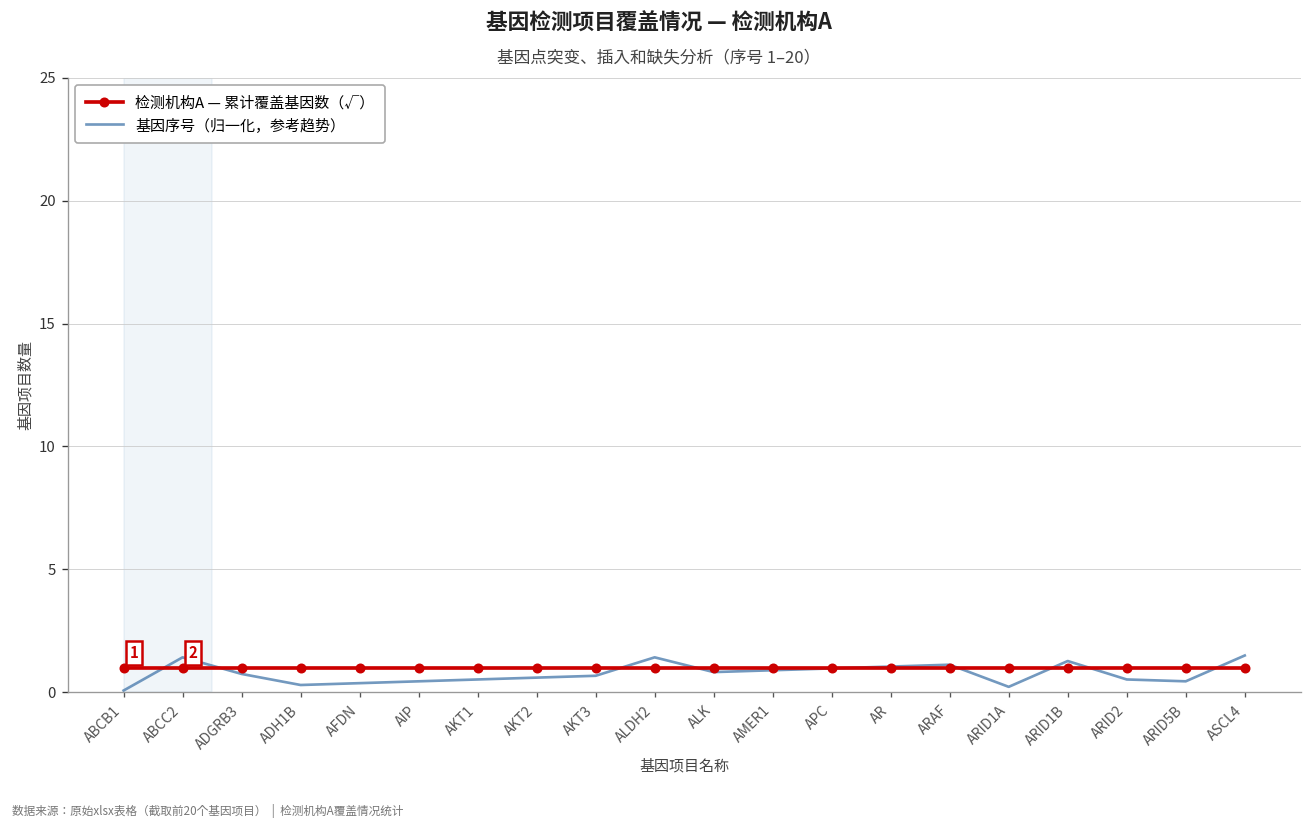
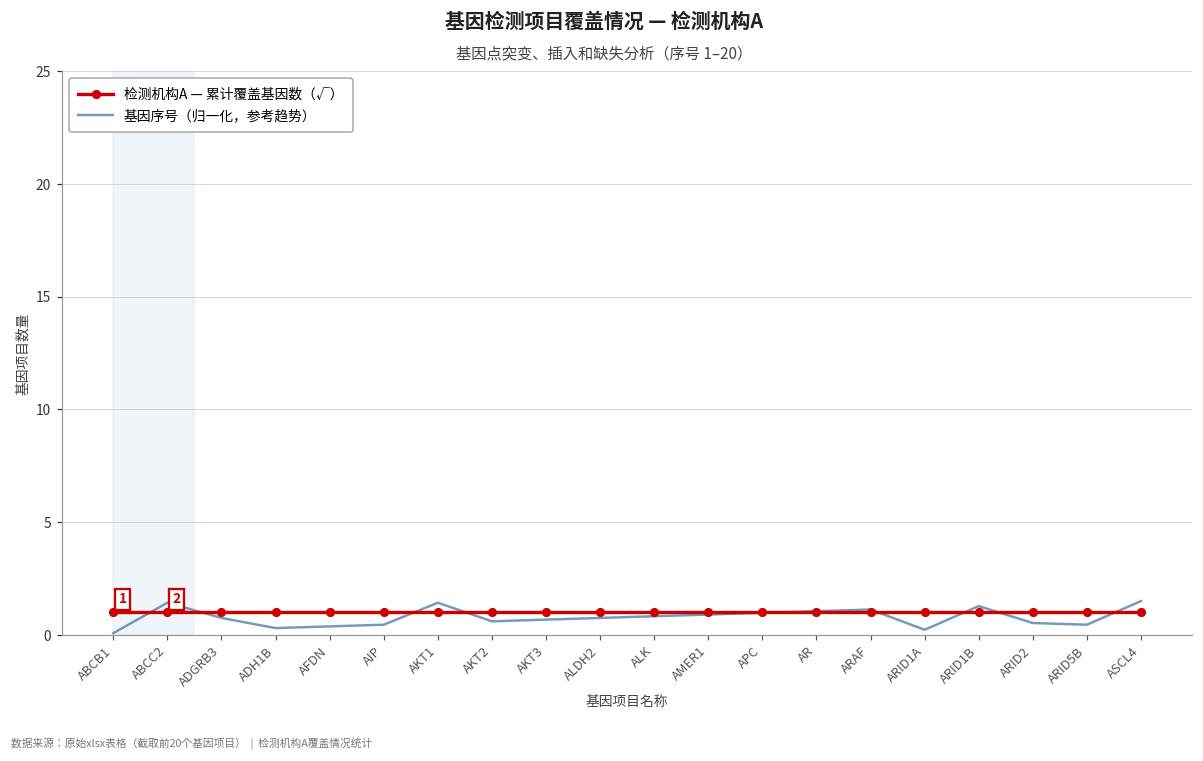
  {
    "检测机构A — 累计覆盖基因数（√）": {
      "ABCC2": 1.0,
      "ADGRB3": 1.0,
      "ADH1B": 1.0,
      "AFDN": 1.0,
      "AIP": 1.0,
      "AKT1": 1.0,
      "AKT2": 1.0,
      "AKT3": 1.0,
      "ALDH2": 1.0,
      "ALK": 1.0,
      "ARID1A": 1.0,
      "ARID1B": 1.0,
      "ARID2": 1.0,
      "ARID5B": 1.0,
      "ASCL4": 1.0
    },
    "基因序号（归一化，参考趋势）": {
      "ABCB1": 0.1,
      "ADGRB3": 0.8,
      "ADH1B": 0.3,
      "AFDN": 0.4,
      "AIP": 0.4,
-     "AKT1": 0.5,
+     "AKT1": 1.4,
      "AKT2": 0.6,
      "AKT3": 0.7,
-     "ALDH2": 1.4,
+     "ALDH2": 0.8,
      "ALK": 0.8,
      "ARID1A": 0.2,
      "ARID1B": 1.3,
      "ARID2": 0.5,
      "ARID5B": 0.4,
      "ASCL4": 1.5
    }
  }
